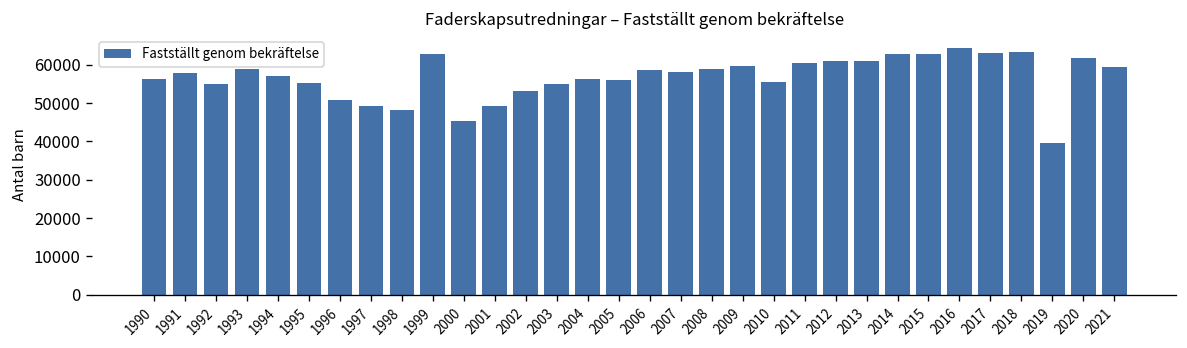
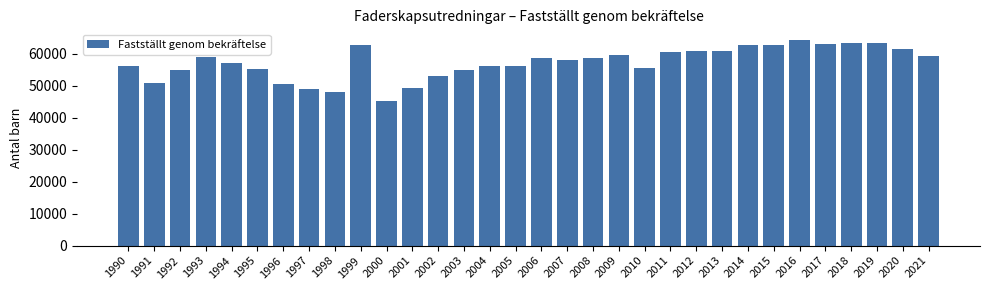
  {
    "1990": 56000,
-   "1991": 58000,
+   "1991": 51000,
    "1992": 55000,
    "1993": 59000,
    "1994": 57000,
    "1995": 55000,
    "1996": 51000,
    "1997": 49000,
    "1998": 48000,
    "1999": 63000,
    "2000": 45000,
    "2001": 49000,
    "2002": 53000,
    "2003": 55000,
    "2004": 56000,
    "2005": 56000,
    "2006": 59000,
    "2007": 58000,
    "2008": 59000,
    "2009": 60000,
    "2010": 55000,
    "2011": 61000,
    "2012": 61000,
    "2013": 61000,
    "2014": 63000,
    "2015": 63000,
    "2016": 64000,
    "2017": 63000,
    "2018": 63000,
-   "2019": 40000,
+   "2019": 64000,
    "2020": 62000,
    "2021": 59000
  }
